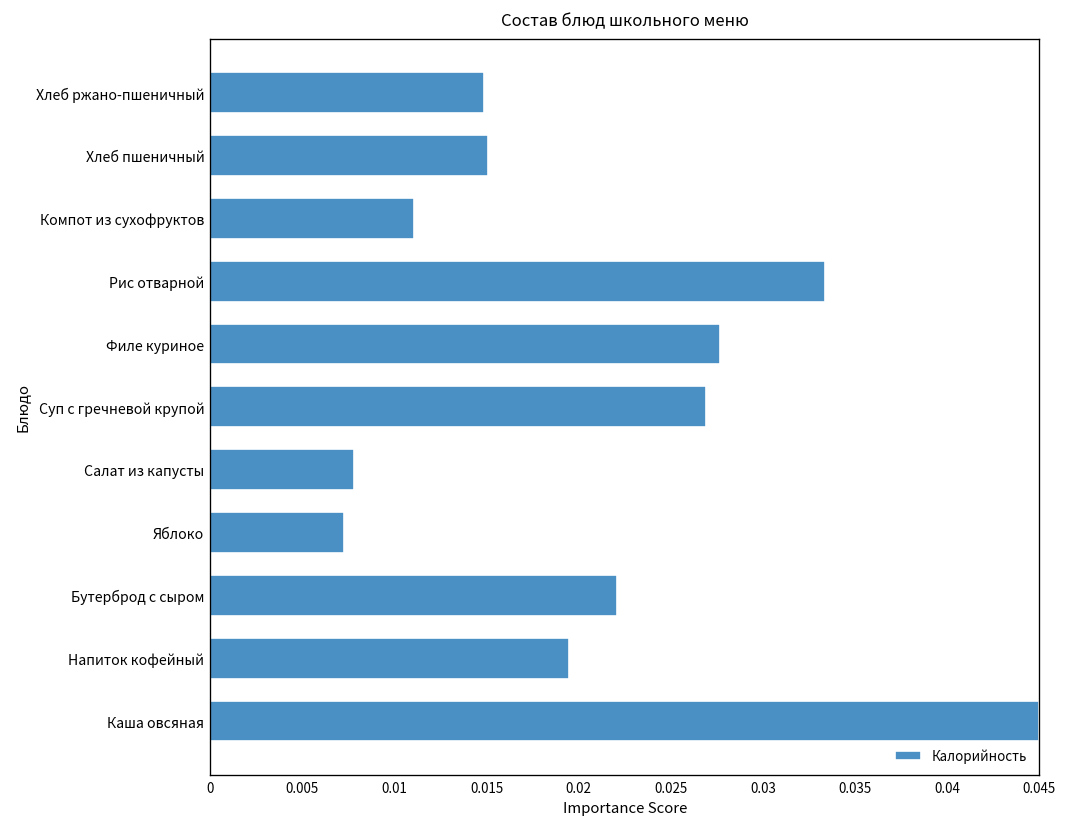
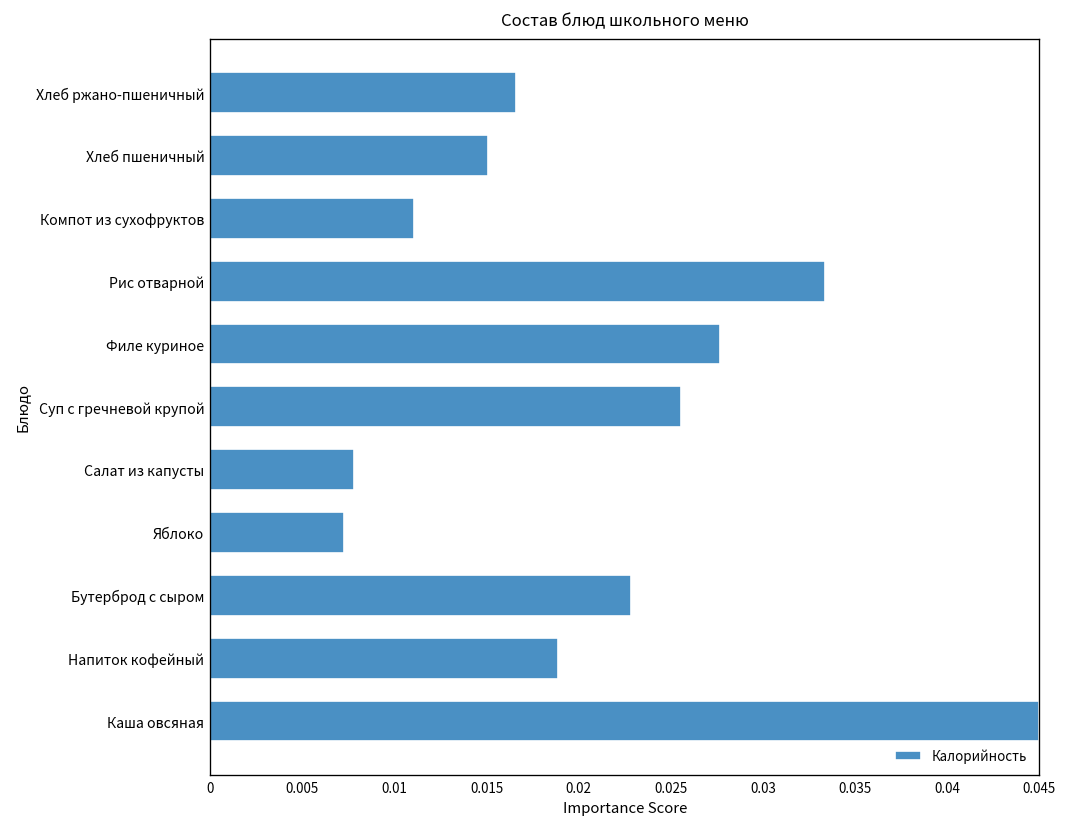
  {
-   "Хлеб ржано-пшеничный": 0.0149,
+   "Хлеб ржано-пшеничный": 0.0166,
    "Хлеб пшеничный": 0.0151,
    "Компот из сухофруктов": 0.0111,
    "Рис отварной": 0.0333,
    "Филе куриное": 0.0276,
-   "Суп с гречневой крупой": 0.0269,
+   "Суп с гречневой крупой": 0.0256,
    "Салат из капусты": 0.0078,
    "Яблоко": 0.0072,
-   "Бутерброд с сыром": 0.0221,
-   "Напиток кофейный": 0.0194,
+   "Бутерброд с сыром": 0.0229,
+   "Напиток кофейный": 0.0189,
    "Каша овсяная": 0.0450
  }
